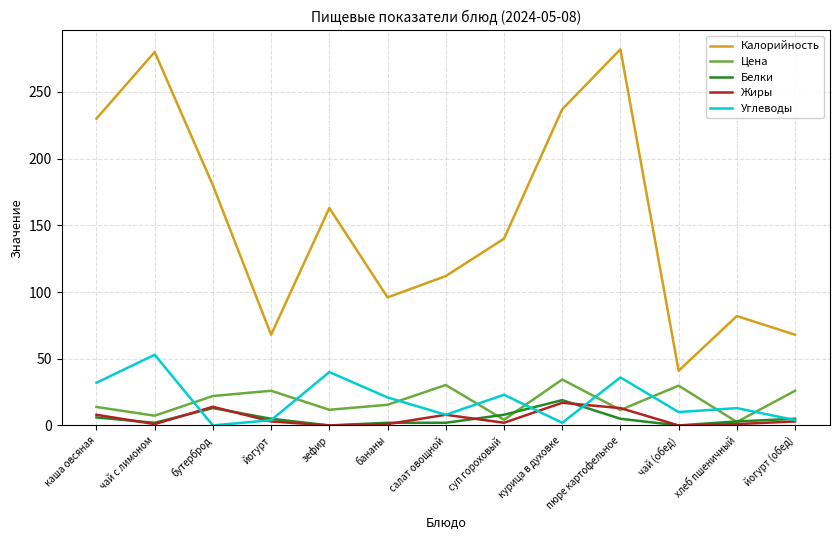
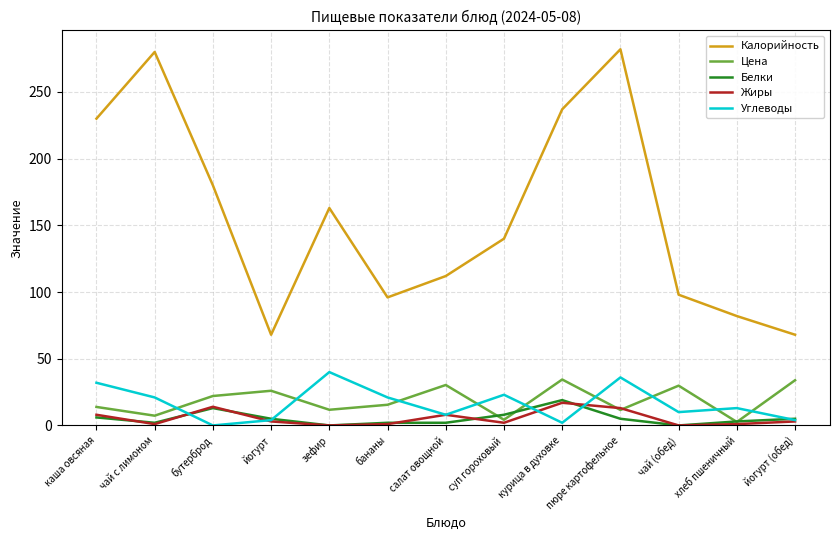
  {
    "Калорийность": {
      "каша овсяная": 230,
      "чай с лимоном": 280,
      "бутерброд": 180,
      "йогурт": 68,
      "зефир": 163,
      "бананы": 96,
      "салат овощной": 112,
      "суп гороховый": 140,
      "курица в духовке": 237,
      "пюре картофельное": 282,
-     "чай (обед)": 41,
+     "чай (обед)": 98,
      "хлеб пшеничный": 82,
      "йогурт (обед)": 68
    },
    "Цена": {
      "каша овсяная": 14,
      "чай с лимоном": 7,
      "бутерброд": 22,
      "йогурт": 26,
      "зефир": 12,
      "бананы": 16,
      "салат овощной": 30,
      "суп гороховый": 4,
      "курица в духовке": 34,
      "чай (обед)": 30,
-     "йогурт (обед)": 26
+     "йогурт (обед)": 34
    },
    "Белки": {
      "каша овсяная": 6,
      "салат овощной": 2,
      "суп гороховый": 8,
      "курица в духовке": 19,
      "пюре картофельное": 5
    },
    "Жиры": {
      "каша овсяная": 8,
      "суп гороховый": 2,
      "курица в духовке": 17
    },
    "Углеводы": {
      "каша овсяная": 32,
-     "чай с лимоном": 53,
+     "чай с лимоном": 21,
      "бутерброд": 0,
      "зефир": 40,
      "бананы": 21,
      "суп гороховый": 23,
      "курица в духовке": 2,
      "пюре картофельное": 36,
      "чай (обед)": 10,
      "хлеб пшеничный": 13
    }
  }
